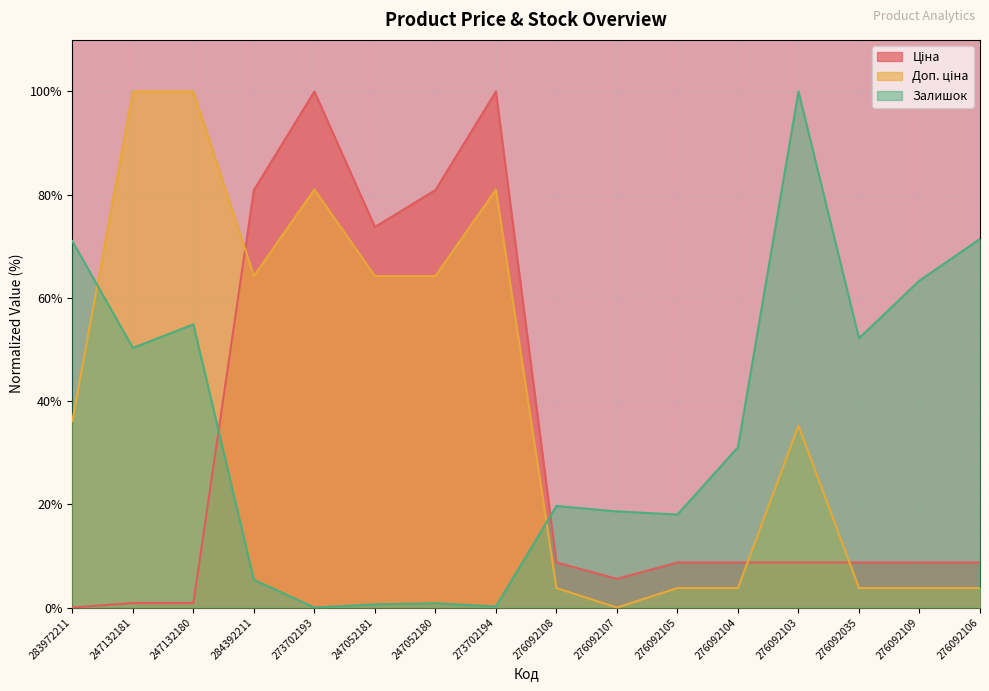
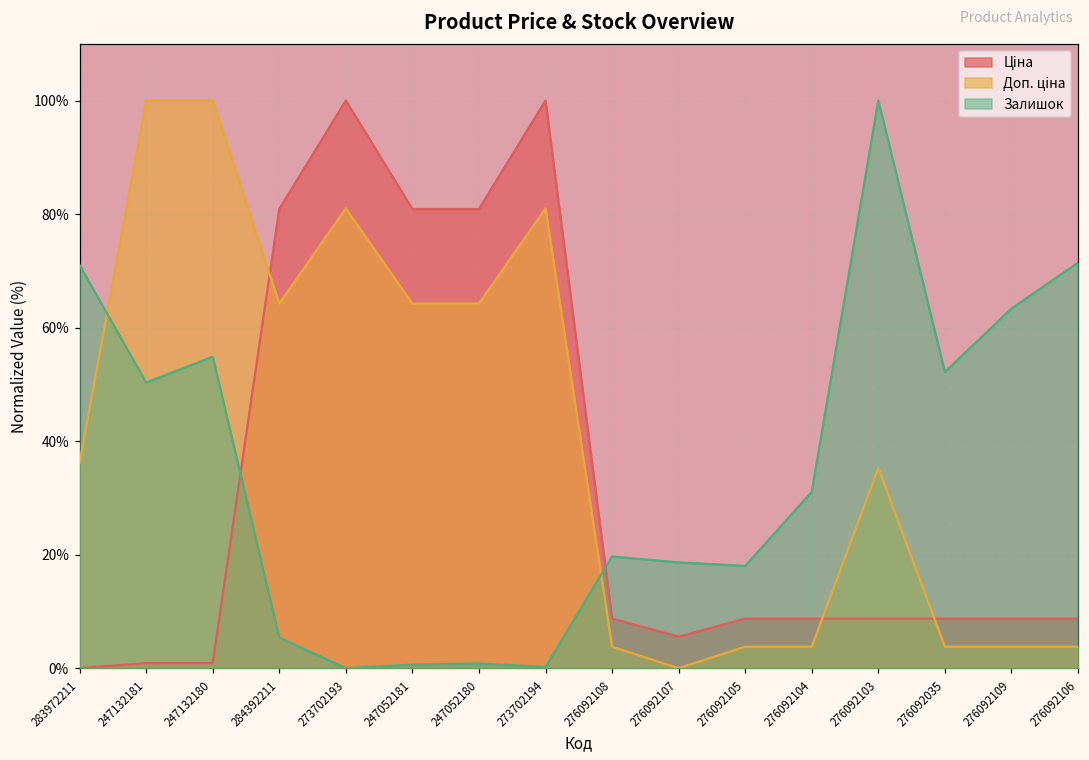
  {
    "Ціна": {
      "283972211": "0%",
      "247132181": "1%",
      "247132180": "1%",
      "284392211": "81%",
      "273702193": "100%",
-     "247052181": "74%",
+     "247052181": "81%",
      "247052180": "81%",
      "273702194": "100%",
      "276092108": "9%",
      "276092107": "6%",
      "276092105": "9%",
      "276092104": "9%",
      "276092103": "9%",
      "276092035": "9%",
      "276092109": "9%",
      "276092106": "9%"
    },
    "Доп. ціна": {
      "283972211": "36%",
      "247132181": "100%",
      "247132180": "100%",
      "284392211": "64%",
      "273702193": "81%",
      "247052181": "64%",
      "247052180": "64%",
      "273702194": "81%",
      "276092108": "4%",
      "276092107": "0%",
      "276092105": "4%",
      "276092104": "4%",
      "276092103": "35%",
      "276092035": "4%",
      "276092109": "4%",
      "276092106": "4%"
    },
    "Залишок": {
      "283972211": "71%",
      "247132181": "50%",
      "247132180": "55%",
      "284392211": "5%",
      "273702193": "0%",
      "247052181": "1%",
      "247052180": "1%",
      "273702194": "0%",
      "276092108": "20%",
      "276092107": "19%",
      "276092105": "18%",
      "276092104": "31%",
      "276092103": "100%",
      "276092035": "52%",
      "276092109": "63%",
      "276092106": "71%"
    }
  }
